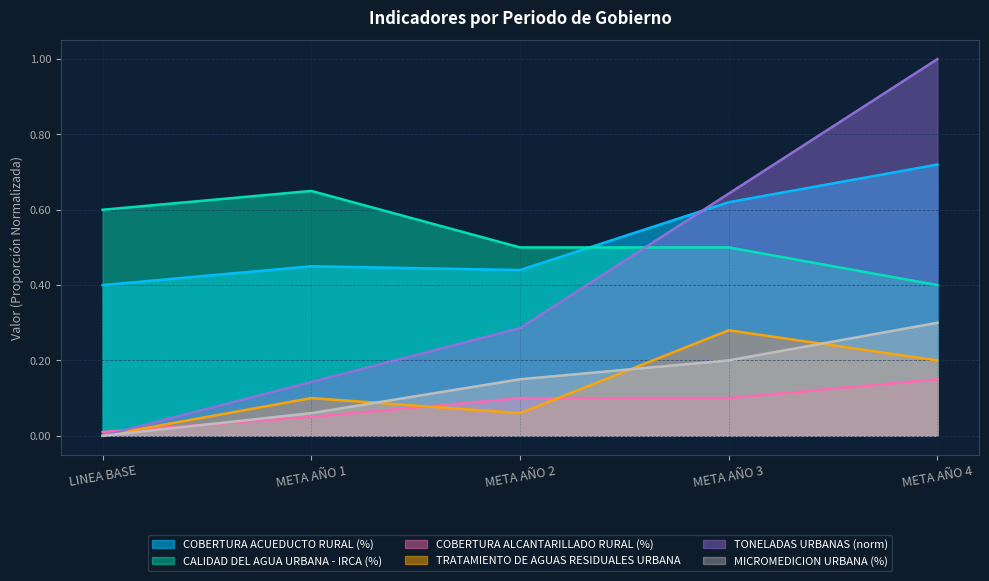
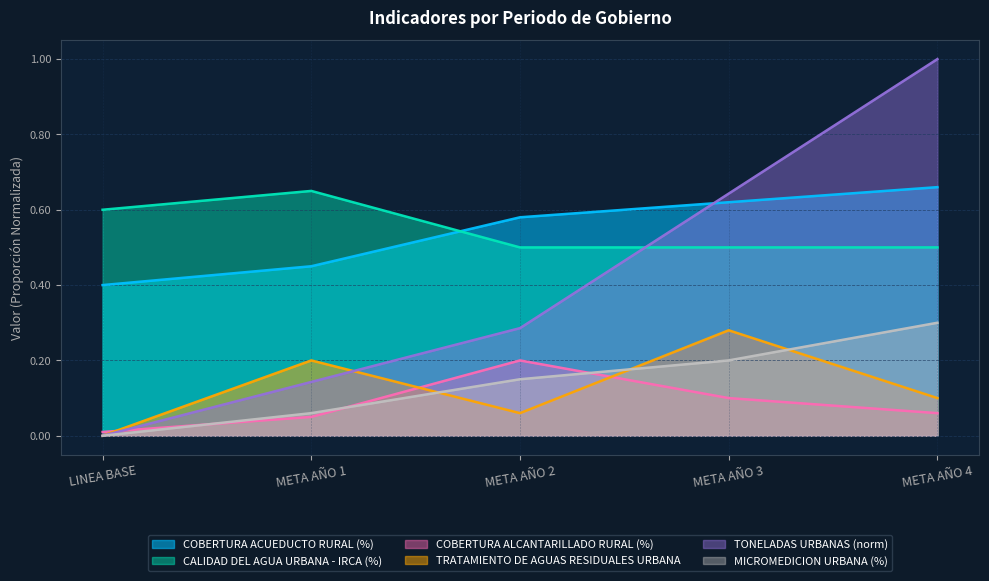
  {
    "COBERTURA ACUEDUCTO RURAL (%)": {
      "LINEA BASE": 0.40,
      "META AÑO 1": 0.45,
-     "META AÑO 2": 0.44,
+     "META AÑO 2": 0.58,
      "META AÑO 3": 0.62,
-     "META AÑO 4": 0.72
+     "META AÑO 4": 0.66
    },
    "CALIDAD DEL AGUA URBANA - IRCA (%)": {
      "LINEA BASE": 0.6,
      "META AÑO 1": 0.65,
      "META AÑO 2": 0.5,
      "META AÑO 3": 0.5,
-     "META AÑO 4": 0.4
+     "META AÑO 4": 0.5
    },
    "COBERTURA ALCANTARILLADO RURAL (%)": {
      "LINEA BASE": 0.01,
      "META AÑO 1": 0.05,
-     "META AÑO 2": 0.1,
+     "META AÑO 2": 0.2,
      "META AÑO 3": 0.10,
-     "META AÑO 4": 0.15
+     "META AÑO 4": 0.06
    },
    "TRATAMIENTO DE AGUAS RESIDUALES URBANA": {
-     "META AÑO 1": 0.1,
+     "META AÑO 1": 0.2,
      "META AÑO 2": 0.06,
      "META AÑO 3": 0.28,
-     "META AÑO 4": 0.2
+     "META AÑO 4": 0.1
    }
  }
